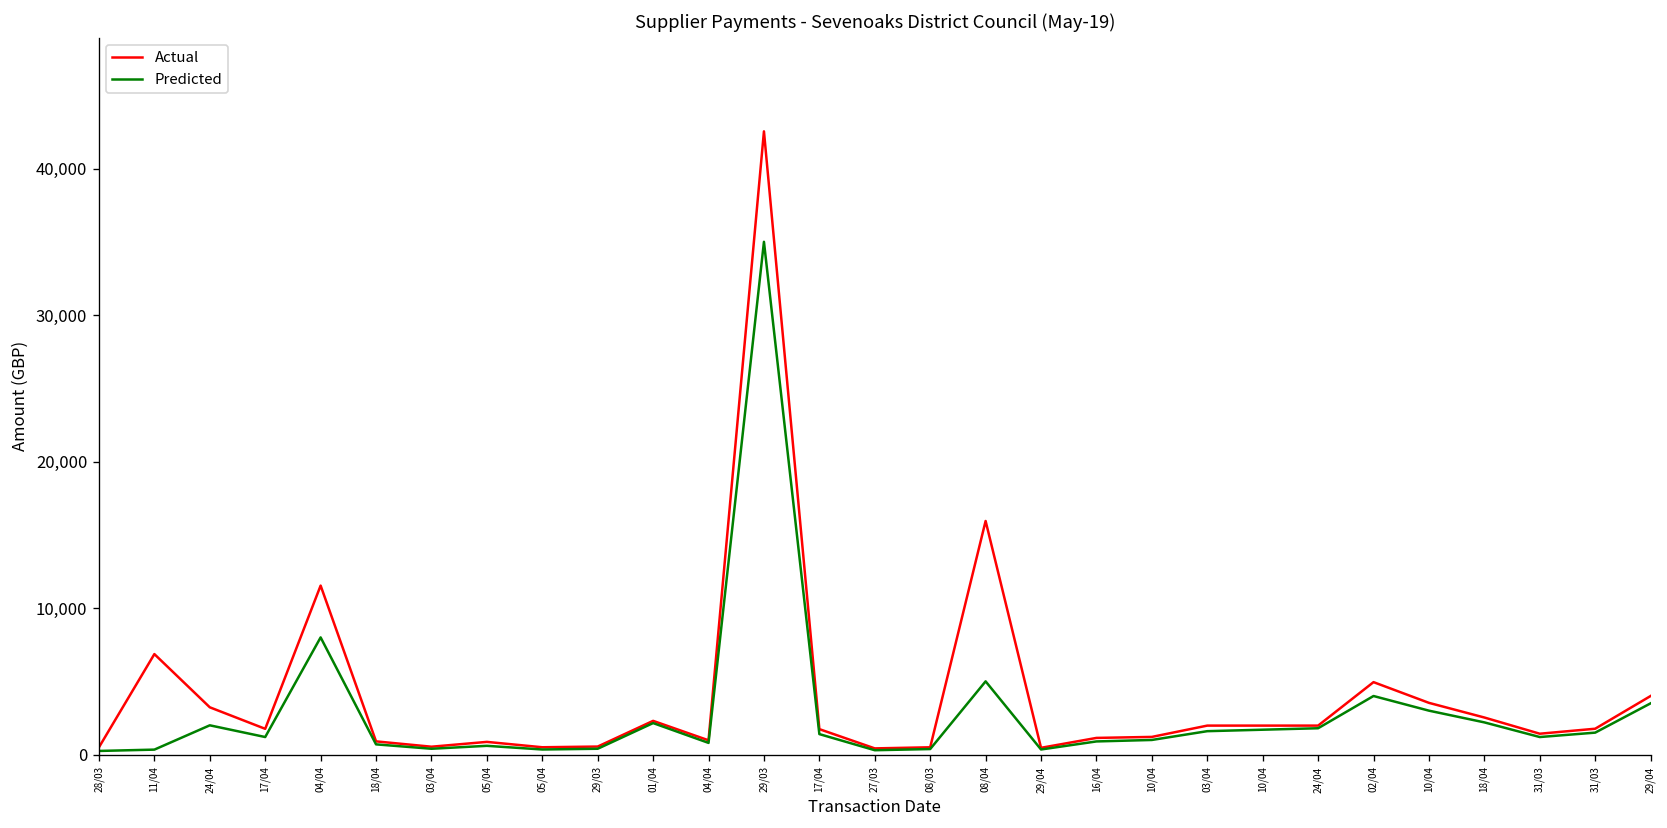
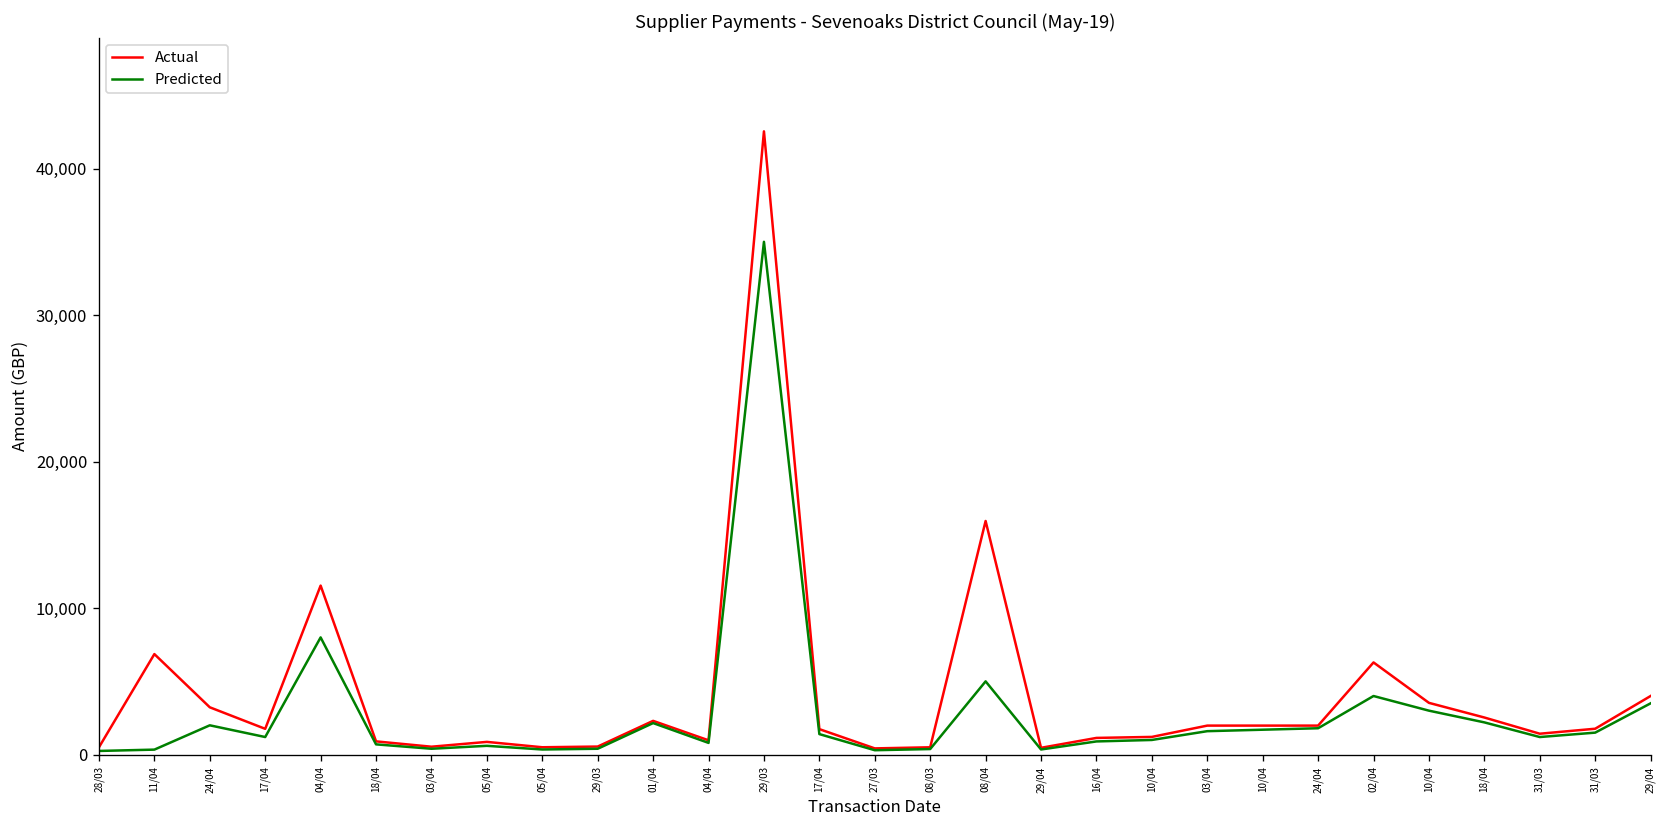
  {
    "Actual": {
      "28/03": "500",
      "11/04": "6,900",
      "08/04": "15,900",
      "16/04": "1,100",
-     "02/04": "4,900"
+     "02/04": "6,300"
    },
    "Predicted": {
      "28/03": "300",
      "11/04": "300",
      "08/04": "5,000",
      "16/04": "900",
      "02/04": "4,000"
    }
  }
